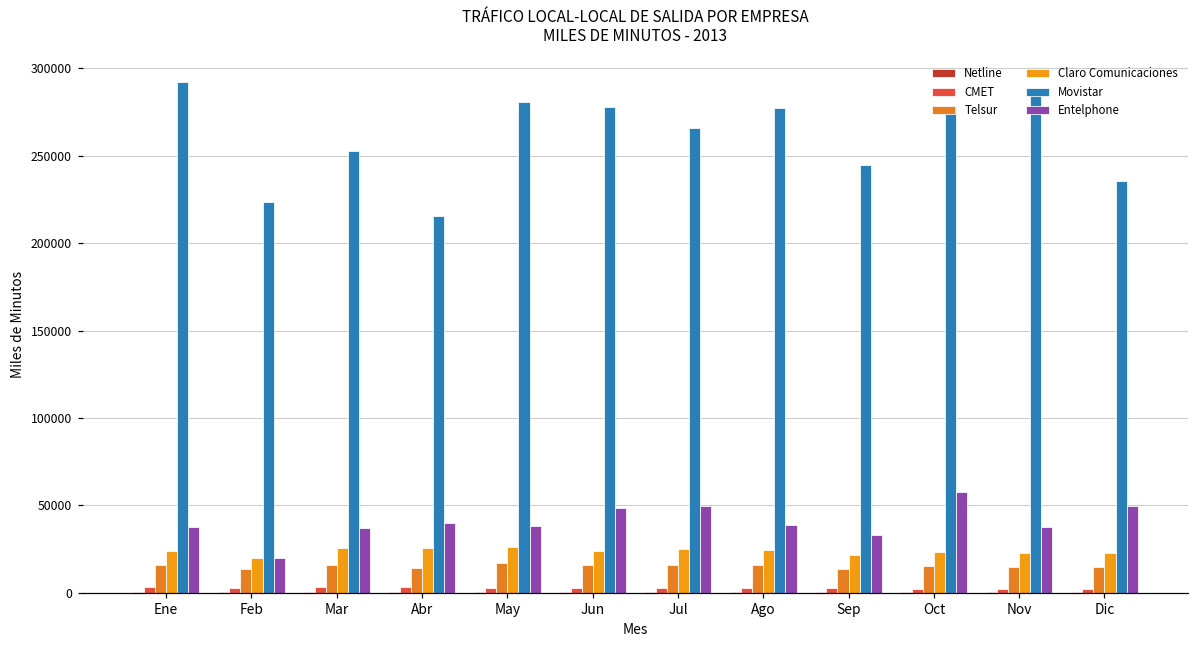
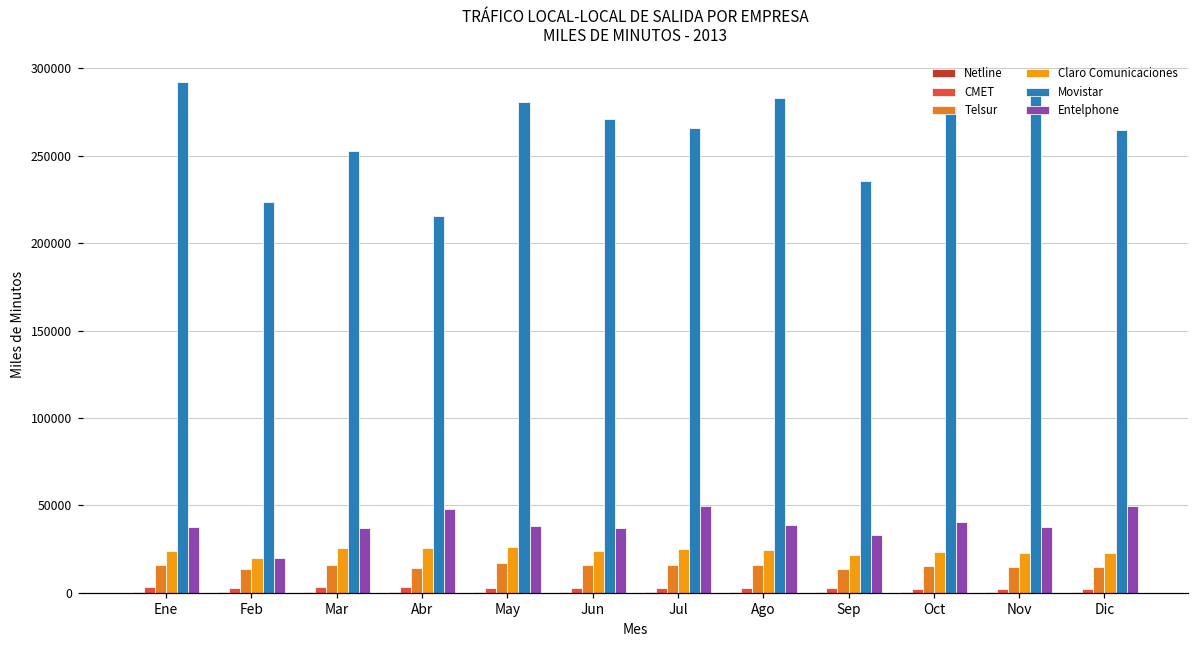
  {
    "Movistar": {
      "Ene": 292000,
      "Feb": 224000,
      "Mar": 253000,
      "Abr": 215000,
      "May": 281000,
-     "Jun": 278000,
+     "Jun": 271000,
      "Jul": 266000,
-     "Ago": 277000,
-     "Sep": 245000,
+     "Ago": 283000,
+     "Sep": 236000,
      "Oct": 279000,
      "Nov": 285000,
-     "Dic": 235000
+     "Dic": 265000
    },
    "Entelphone": {
      "Ene": 38000,
      "Feb": 20000,
      "Mar": 37000,
-     "Abr": 40000,
+     "Abr": 48000,
      "May": 38000,
-     "Jun": 48000,
+     "Jun": 37000,
      "Jul": 49000,
      "Ago": 39000,
      "Sep": 33000,
-     "Oct": 57000,
+     "Oct": 40000,
      "Nov": 38000,
      "Dic": 50000
    }
  }
